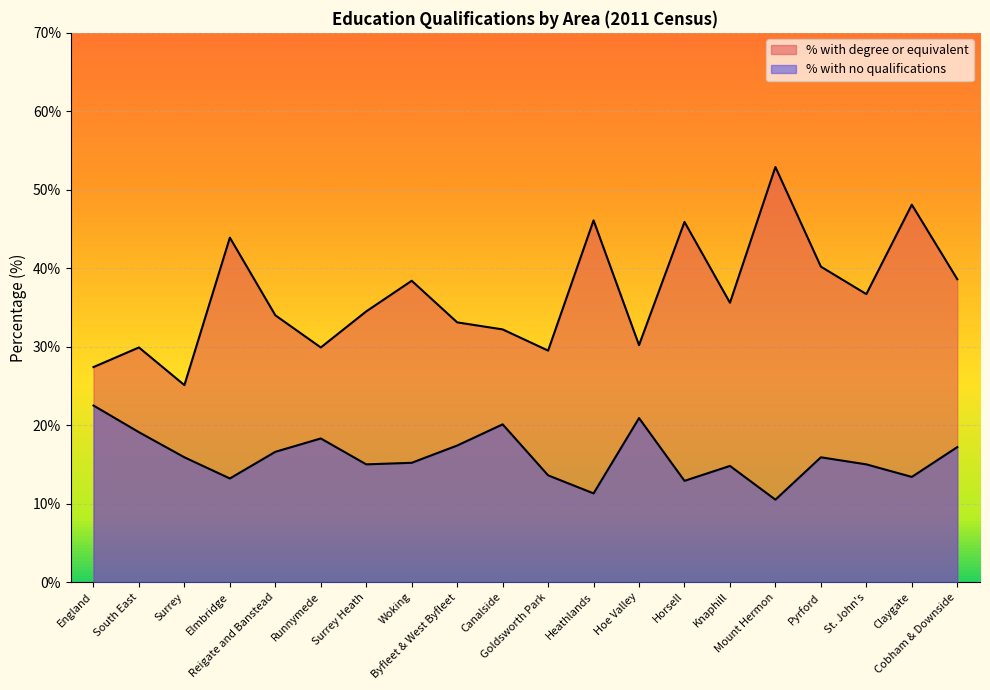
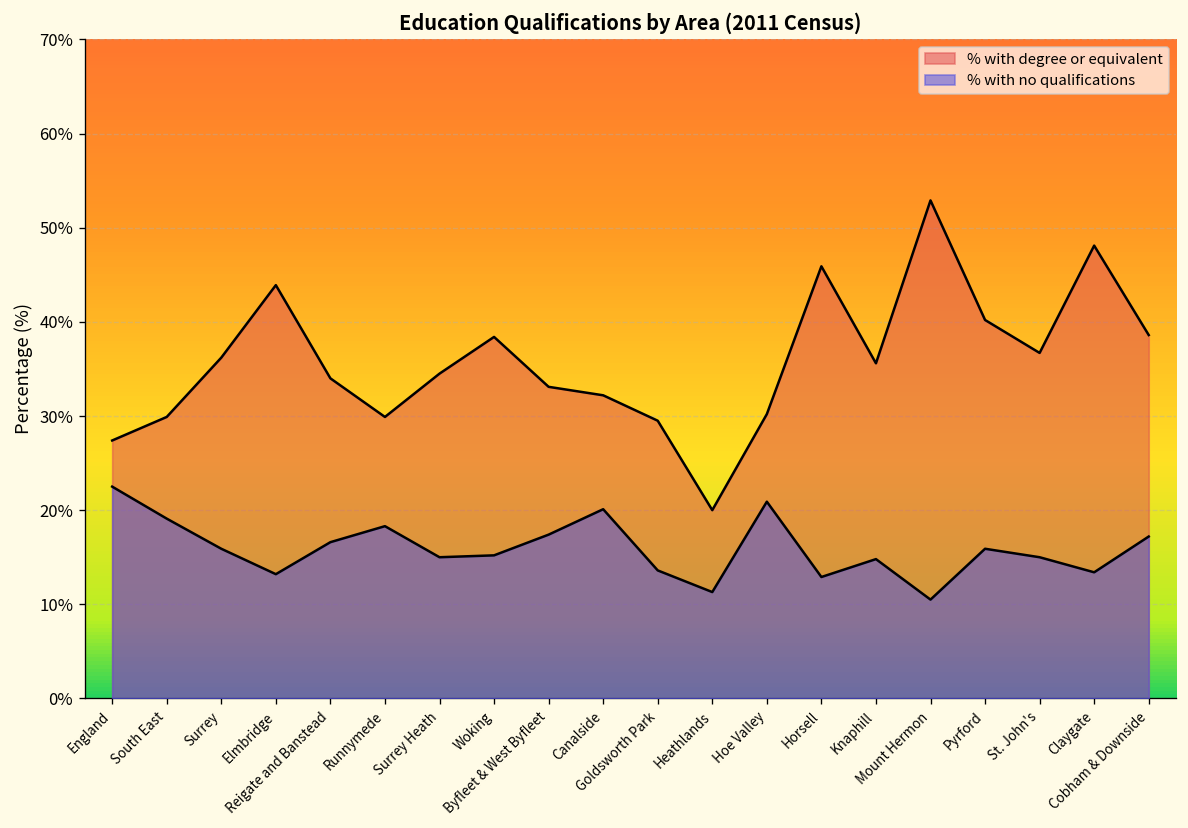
  {
    "% with degree or equivalent": {
      "England": "27%",
      "South East": "30%",
-     "Surrey": "25%",
+     "Surrey": "36%",
      "Elmbridge": "44%",
      "Reigate and Banstead": "34%",
      "Runnymede": "30%",
      "Surrey Heath": "35%",
      "Woking": "38%",
      "Byfleet & West Byfleet": "33%",
      "Canalside": "32%",
      "Goldsworth Park": "30%",
-     "Heathlands": "46%",
+     "Heathlands": "20%",
      "Hoe Valley": "30%",
      "Horsell": "46%",
      "Knaphill": "36%",
      "Mount Hermon": "53%",
      "Pyrford": "40%",
      "St. John's": "37%",
      "Claygate": "48%",
      "Cobham & Downside": "39%"
    },
    "% with no qualifications": {
      "England": "23%",
      "South East": "19%",
      "Surrey": "16%",
      "Elmbridge": "13%",
      "Reigate and Banstead": "17%",
      "Runnymede": "18%",
      "Surrey Heath": "15%",
      "Woking": "15%",
      "Byfleet & West Byfleet": "17%",
      "Canalside": "20%",
      "Goldsworth Park": "14%",
      "Heathlands": "11%",
      "Hoe Valley": "21%",
      "Horsell": "13%",
      "Knaphill": "15%",
      "Mount Hermon": "11%",
      "Pyrford": "16%",
      "St. John's": "15%",
      "Claygate": "13%",
      "Cobham & Downside": "17%"
    }
  }
